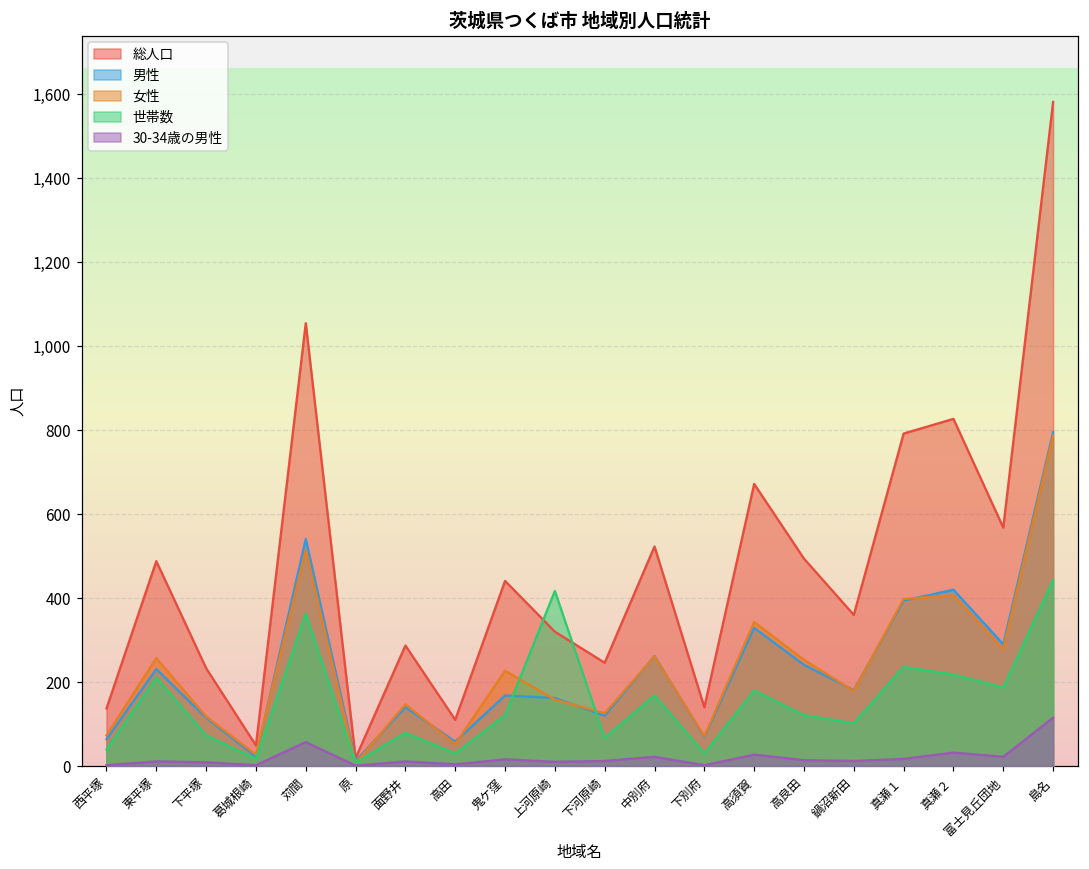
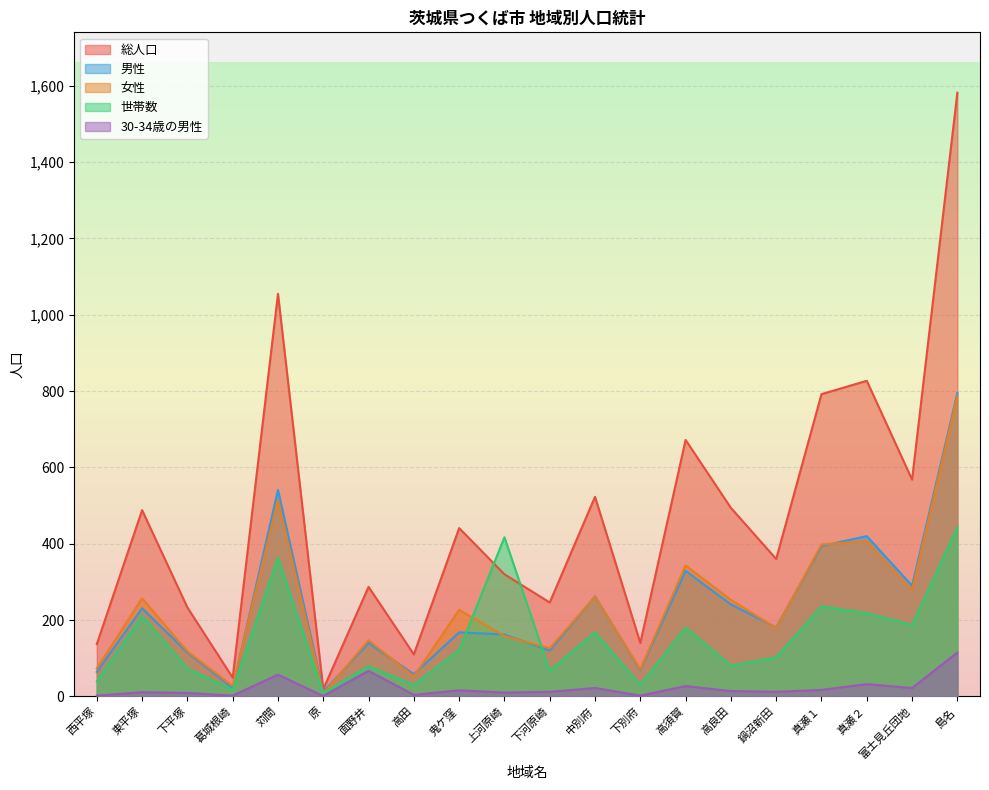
  {
    "男性": {
      "西平塚": 60,
      "東平塚": 230,
      "苅間": 540,
      "面野井": 140,
      "鬼ケ窪": 170,
      "高須賀": 330,
      "高良田": 240,
      "真瀬２": 420,
      "富士見丘団地": 290,
      "島名": 800
    },
    "世帯数": {
      "西平塚": 40,
      "東平塚": 210,
      "下平塚": 70,
      "苅間": 360,
      "面野井": 80,
      "高田": 30,
      "鬼ケ窪": 120,
      "上河原崎": 420,
      "下河原崎": 70,
      "中別府": 170,
      "下別府": 30,
      "高須賀": 180,
-     "高良田": 120,
+     "高良田": 80,
      "鍋沼新田": 100,
      "真瀬１": 240,
      "真瀬２": 220,
      "富士見丘団地": 190,
      "島名": 440
    },
    "30-34歳の男性": {
      "西平塚": 0,
      "東平塚": 10,
      "下平塚": 10,
      "葛城根崎": 0,
      "苅間": 60,
-     "面野井": 10,
+     "面野井": 70,
      "高田": 0,
      "鬼ケ窪": 20,
      "上河原崎": 10,
      "下河原崎": 10,
      "中別府": 20,
      "下別府": 0,
      "高須賀": 30,
      "高良田": 10,
      "鍋沼新田": 10,
      "真瀬１": 20,
      "真瀬２": 30,
      "富士見丘団地": 20,
      "島名": 120
    }
  }
